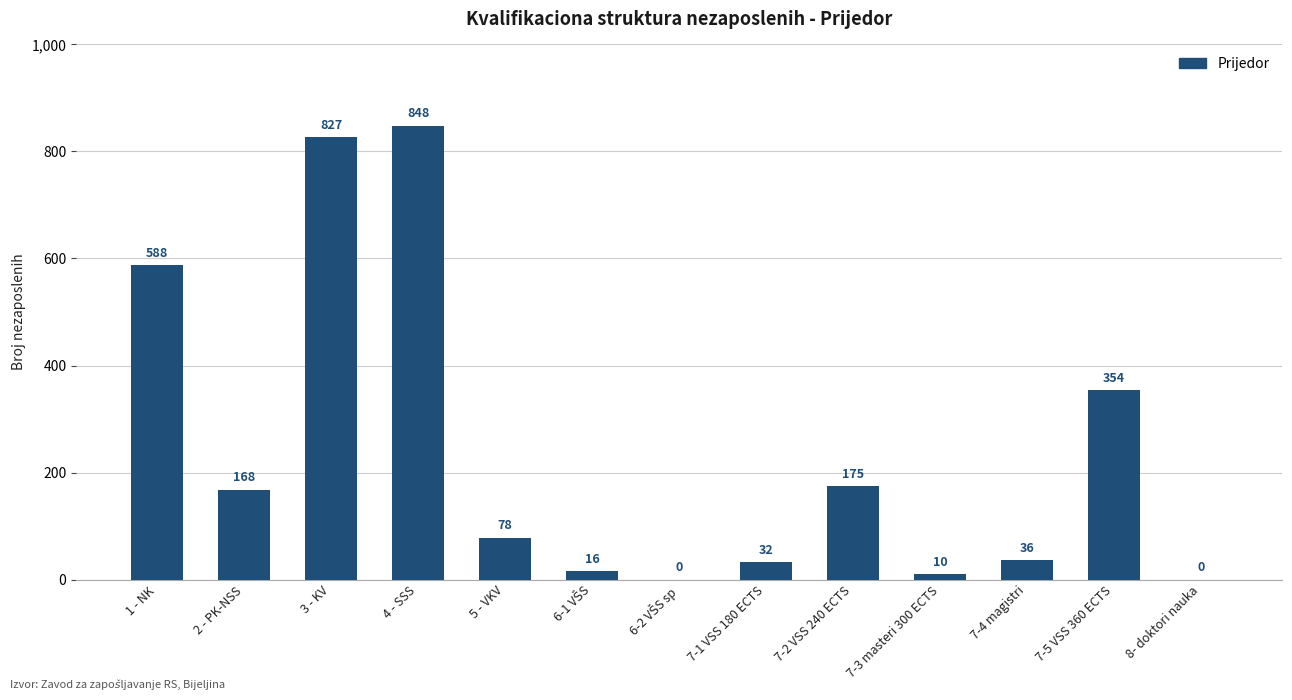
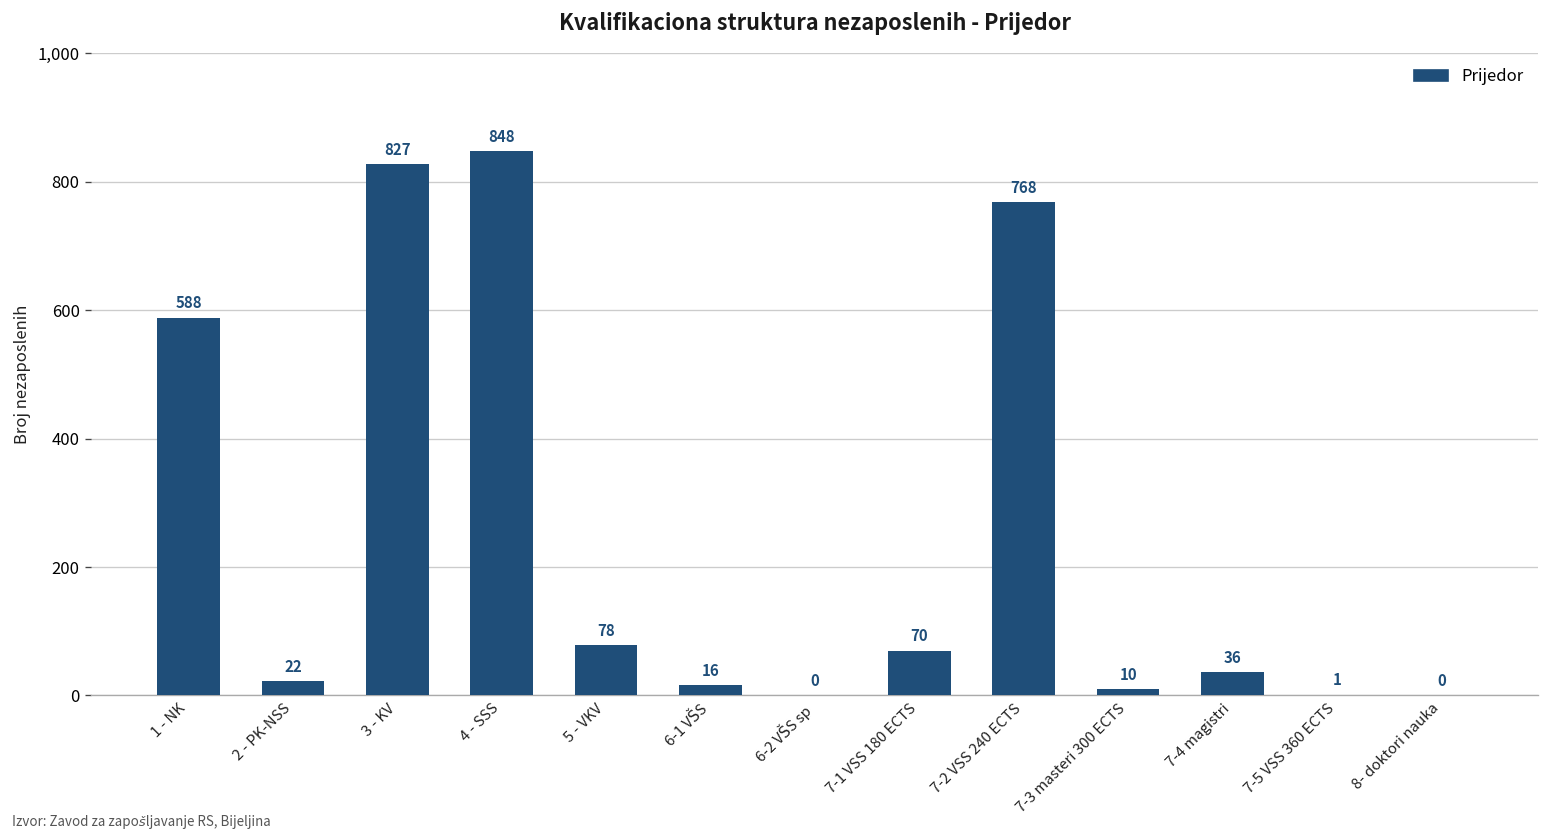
  {
    "1 - NK": 588,
-   "2 - PK-NSS": 168,
+   "2 - PK-NSS": 22,
    "3 - KV": 827,
    "4 - SSS": 848,
    "5 - VKV": 78,
    "6-1 VŠS": 16,
    "6-2 VŠS sp": 0,
-   "7-1 VSS 180 ECTS": 32,
-   "7-2 VSS 240 ECTS": 175,
+   "7-1 VSS 180 ECTS": 70,
+   "7-2 VSS 240 ECTS": 768,
    "7-3 masteri 300 ECTS": 10,
    "7-4 magistri": 36,
-   "7-5 VSS 360 ECTS": 354,
+   "7-5 VSS 360 ECTS": 1,
    "8- doktori nauka": 0
  }
